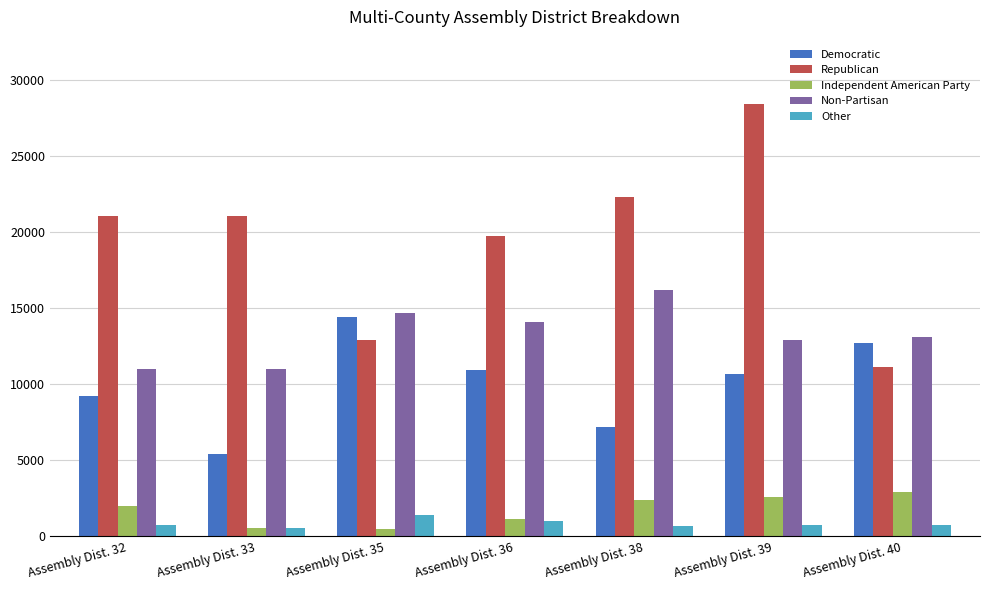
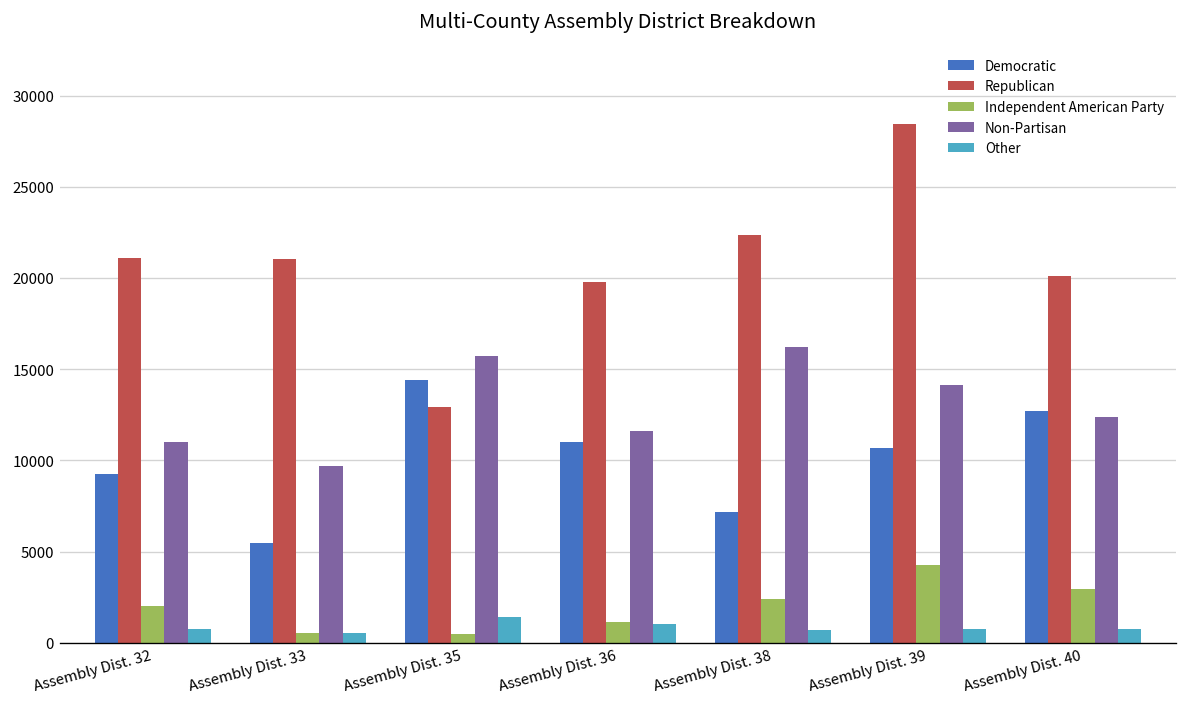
  {
    "Republican": {
      "Assembly Dist. 32": 21100,
      "Assembly Dist. 33": 21100,
      "Assembly Dist. 35": 12900,
      "Assembly Dist. 36": 19800,
      "Assembly Dist. 38": 22300,
      "Assembly Dist. 39": 28400,
-     "Assembly Dist. 40": 11100
+     "Assembly Dist. 40": 20100
    },
    "Independent American Party": {
      "Assembly Dist. 32": 2000,
      "Assembly Dist. 33": 500,
      "Assembly Dist. 35": 500,
      "Assembly Dist. 36": 1200,
      "Assembly Dist. 38": 2400,
-     "Assembly Dist. 39": 2600,
+     "Assembly Dist. 39": 4200,
      "Assembly Dist. 40": 2900
    },
    "Non-Partisan": {
      "Assembly Dist. 32": 11000,
-     "Assembly Dist. 33": 11000,
-     "Assembly Dist. 35": 14700,
-     "Assembly Dist. 36": 14100,
+     "Assembly Dist. 33": 9700,
+     "Assembly Dist. 35": 15700,
+     "Assembly Dist. 36": 11600,
      "Assembly Dist. 38": 16200,
-     "Assembly Dist. 39": 12900,
-     "Assembly Dist. 40": 13100
+     "Assembly Dist. 39": 14200,
+     "Assembly Dist. 40": 12300
    }
  }
